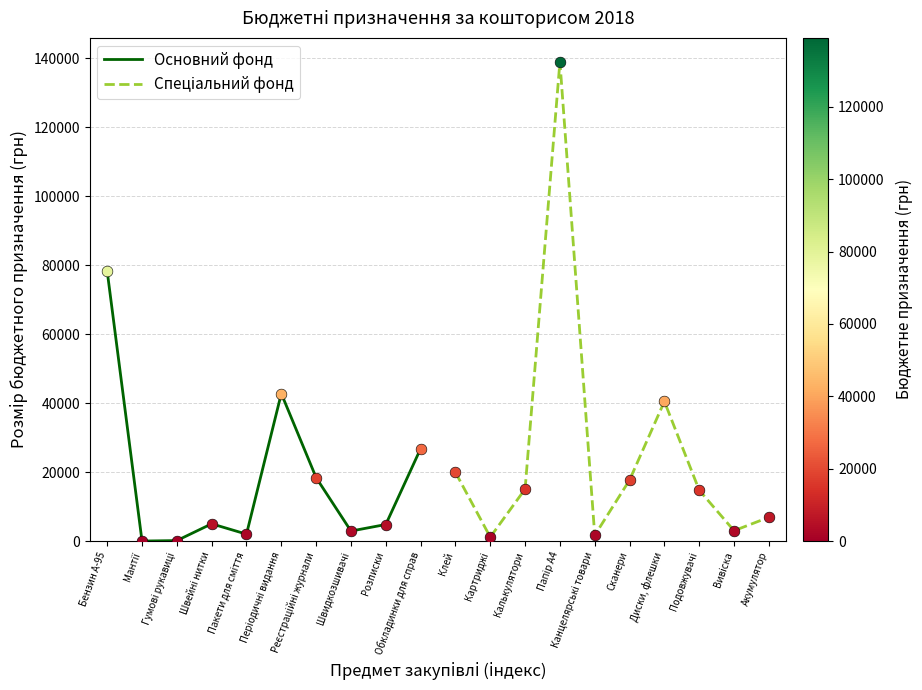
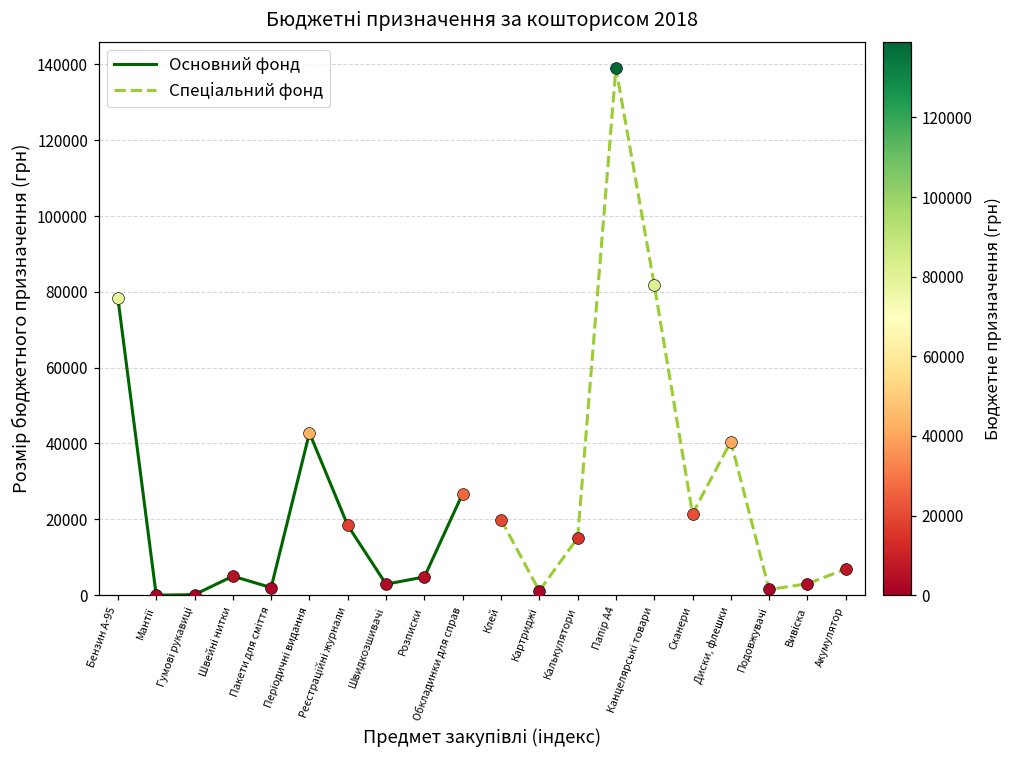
  {
    "Спеціальний фонд": {
-     "Канцелярські товари": 2000,
-     "Сканери": 18000,
-     "Подовжувачі": 15000
+     "Канцелярські товари": 82000,
+     "Сканери": 21000,
+     "Подовжувачі": 2000
    }
  }
